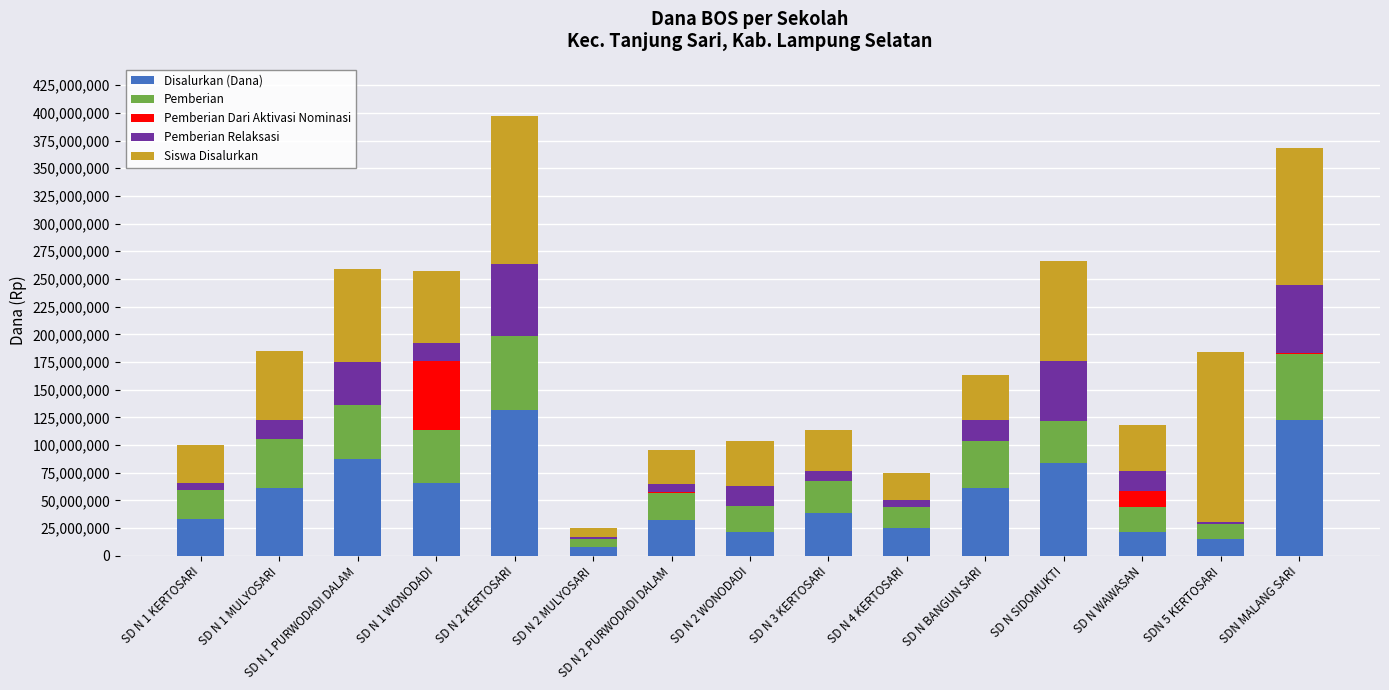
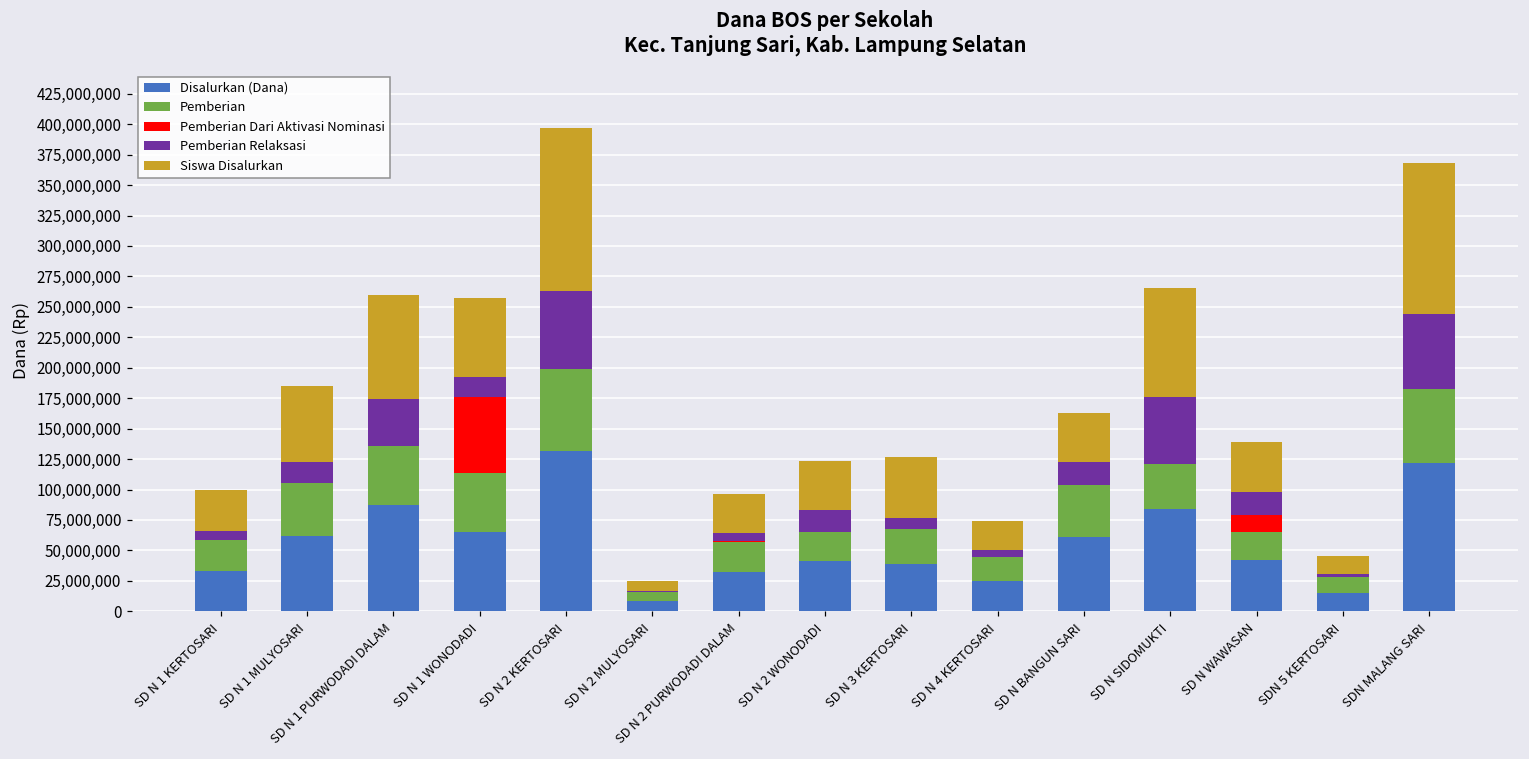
  {
    "Disalurkan (Dana)": {
      "SD N 1 KERTOSARI": "33,000,000",
      "SD N 1 MULYOSARI": "61,000,000",
      "SD N 1 PURWODADI DALAM": "87,000,000",
      "SD N 1 WONODADI": "65,000,000",
      "SD N 2 KERTOSARI": "132,000,000",
      "SD N 2 MULYOSARI": "8,000,000",
      "SD N 2 PURWODADI DALAM": "32,000,000",
-     "SD N 2 WONODADI": "21,000,000",
+     "SD N 2 WONODADI": "42,000,000",
      "SD N 3 KERTOSARI": "38,000,000",
      "SD N 4 KERTOSARI": "25,000,000",
      "SD N BANGUN SARI": "61,000,000",
      "SD N SIDOMUKTI": "84,000,000",
-     "SD N WAWASAN": "21,000,000",
+     "SD N WAWASAN": "42,000,000",
      "SDN 5 KERTOSARI": "15,000,000",
      "SDN MALANG SARI": "122,000,000"
    },
    "Pemberian": {
      "SD N 1 KERTOSARI": "26,000,000",
      "SD N 1 MULYOSARI": "44,000,000",
      "SD N 1 PURWODADI DALAM": "49,000,000",
      "SD N 1 WONODADI": "48,000,000",
      "SD N 2 KERTOSARI": "67,000,000",
      "SD N 2 MULYOSARI": "7,000,000",
      "SD N 2 PURWODADI DALAM": "25,000,000",
      "SD N 2 WONODADI": "24,000,000",
      "SD N 3 KERTOSARI": "29,000,000",
      "SD N 4 KERTOSARI": "19,000,000",
      "SD N BANGUN SARI": "43,000,000",
      "SD N SIDOMUKTI": "37,000,000",
      "SD N WAWASAN": "23,000,000",
      "SDN 5 KERTOSARI": "13,000,000",
      "SDN MALANG SARI": "60,000,000"
    },
    "Pemberian Dari Aktivasi Nominasi": {
      "SD N 1 KERTOSARI": "0",
      "SD N 1 PURWODADI DALAM": "0",
      "SD N 1 WONODADI": "62,000,000",
      "SD N 2 KERTOSARI": "0",
      "SD N 2 MULYOSARI": "0",
      "SD N 2 WONODADI": "0",
      "SD N 3 KERTOSARI": "0",
      "SD N 4 KERTOSARI": "0",
      "SD N BANGUN SARI": "0",
      "SD N SIDOMUKTI": "0",
      "SD N WAWASAN": "14,000,000",
      "SDN 5 KERTOSARI": "0"
    },
    "Pemberian Relaksasi": {
      "SD N 1 KERTOSARI": "7,000,000",
      "SD N 1 MULYOSARI": "17,000,000",
      "SD N 1 PURWODADI DALAM": "39,000,000",
      "SD N 1 WONODADI": "16,000,000",
      "SD N 2 KERTOSARI": "65,000,000",
      "SD N 2 PURWODADI DALAM": "7,000,000",
      "SD N 2 WONODADI": "18,000,000",
      "SD N 3 KERTOSARI": "9,000,000",
      "SD N 4 KERTOSARI": "6,000,000",
      "SD N BANGUN SARI": "18,000,000",
      "SD N SIDOMUKTI": "55,000,000",
      "SD N WAWASAN": "18,000,000",
      "SDN MALANG SARI": "61,000,000"
    },
    "Siswa Disalurkan": {
      "SD N 1 KERTOSARI": "34,000,000",
      "SD N 1 MULYOSARI": "62,000,000",
      "SD N 1 PURWODADI DALAM": "85,000,000",
      "SD N 1 WONODADI": "64,000,000",
      "SD N 2 KERTOSARI": "134,000,000",
      "SD N 2 MULYOSARI": "8,000,000",
      "SD N 2 PURWODADI DALAM": "32,000,000",
      "SD N 2 WONODADI": "40,000,000",
-     "SD N 3 KERTOSARI": "37,000,000",
+     "SD N 3 KERTOSARI": "50,000,000",
      "SD N 4 KERTOSARI": "24,000,000",
      "SD N BANGUN SARI": "40,000,000",
      "SD N SIDOMUKTI": "90,000,000",
      "SD N WAWASAN": "41,000,000",
-     "SDN 5 KERTOSARI": "154,000,000",
+     "SDN 5 KERTOSARI": "15,000,000",
      "SDN MALANG SARI": "124,000,000"
    }
  }
